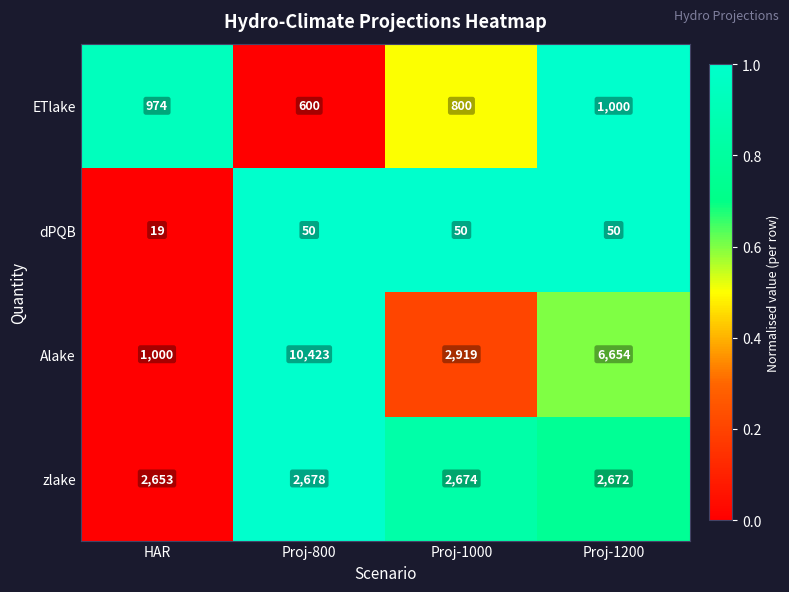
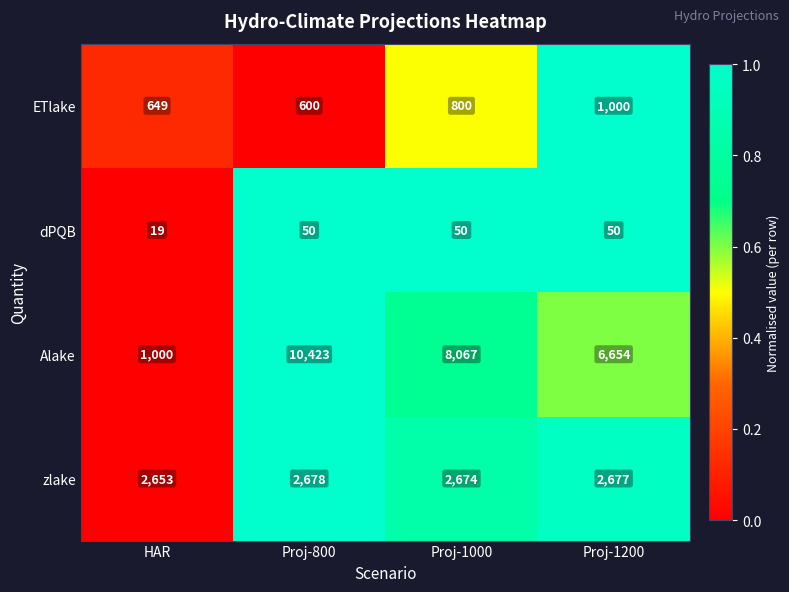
  {
    "ETlake": {
-     "HAR": "974"
+     "HAR": "649"
    },
    "Alake": {
-     "Proj-1000": "2,919"
+     "Proj-1000": "8,067"
    },
    "zlake": {
-     "Proj-1200": "2,672"
+     "Proj-1200": "2,677"
    }
  }
